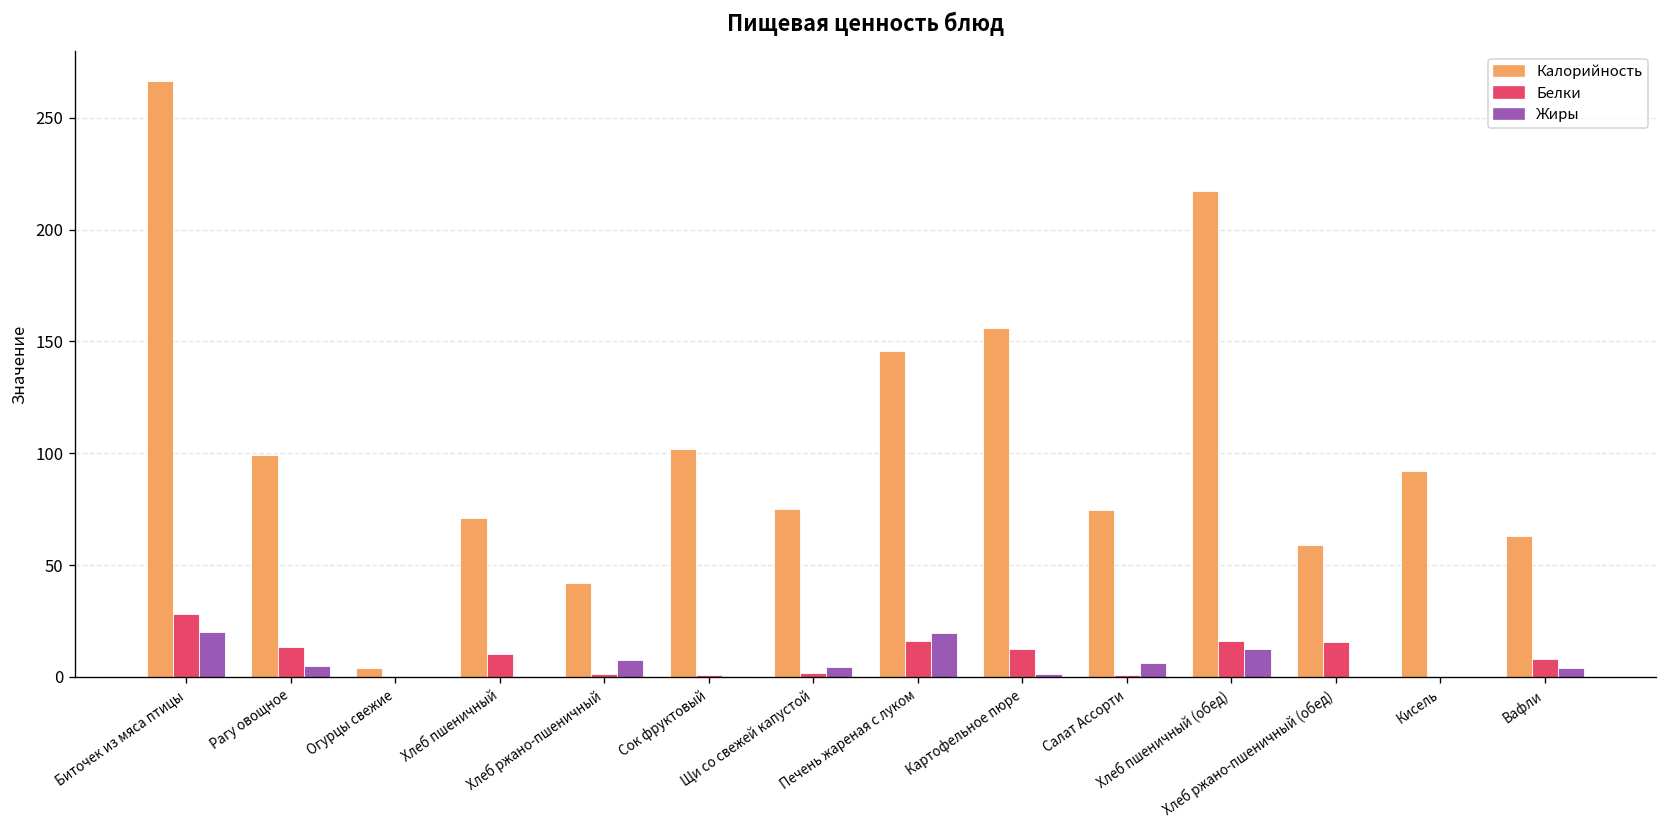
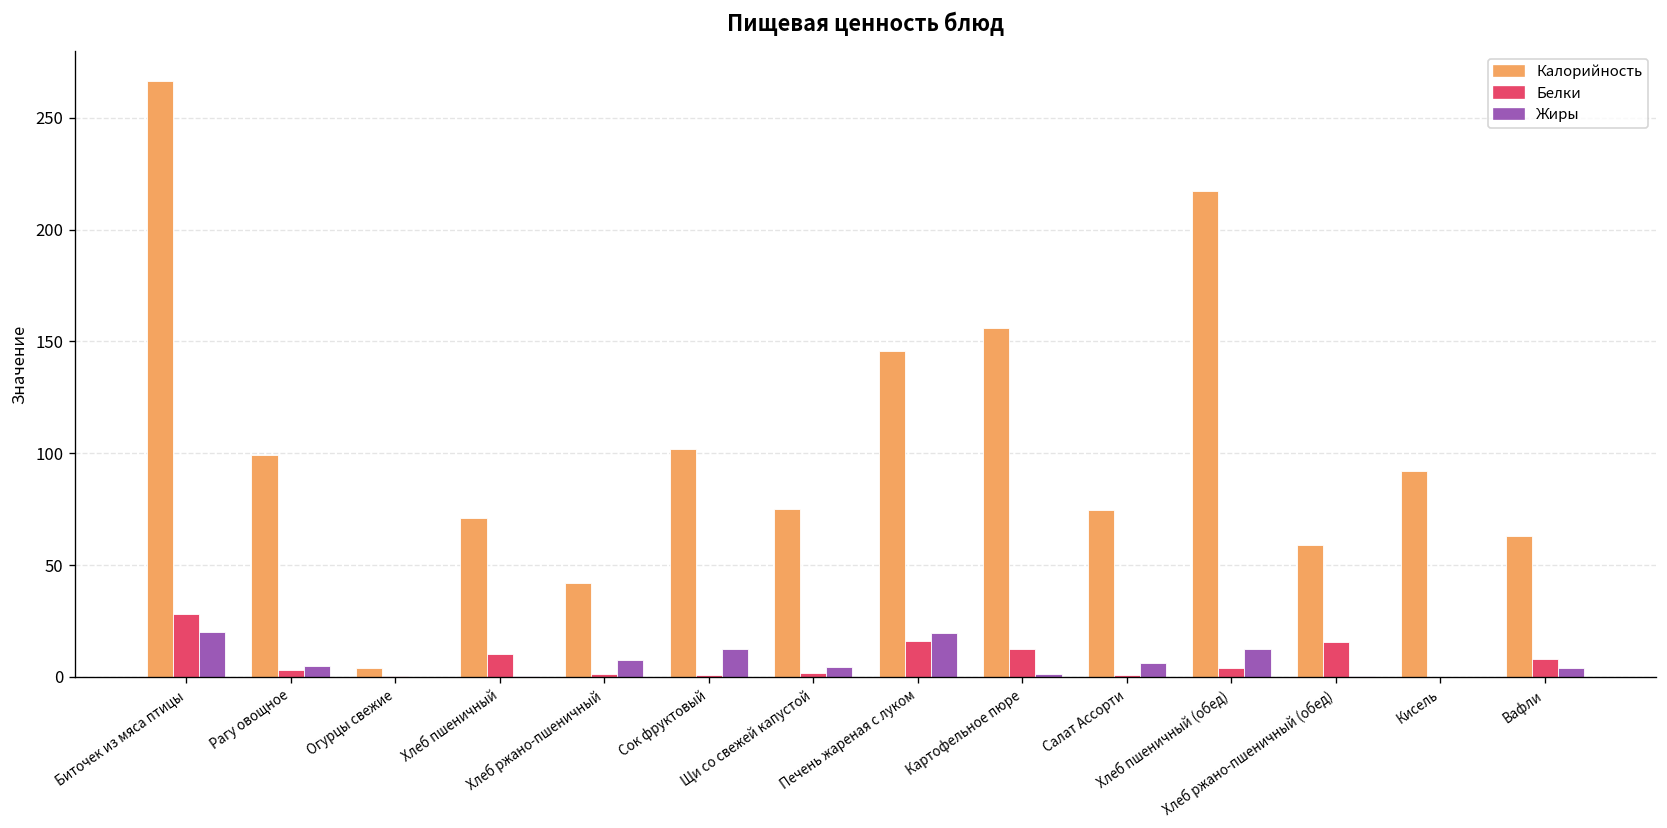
  {
    "Калорийность": {
      "Биточек из мяса птицы": 266,
      "Рагу овощное": 99,
      "Огурцы свежие": 4,
      "Хлеб пшеничный": 71,
      "Хлеб ржано-пшеничный": 42,
      "Сок фруктовый": 102,
      "Щи со свежей капустой": 75,
      "Печень жареная с луком": 146,
      "Картофельное пюре": 156,
      "Салат Ассорти": 74,
      "Хлеб пшеничный (обед)": 217,
      "Хлеб ржано-пшеничный (обед)": 59,
      "Кисель": 92,
      "Вафли": 63
    },
    "Белки": {
      "Биточек из мяса птицы": 28,
-     "Рагу овощное": 13,
+     "Рагу овощное": 3,
      "Хлеб пшеничный": 10,
      "Щи со свежей капустой": 2,
      "Печень жареная с луком": 16,
      "Картофельное пюре": 13,
-     "Хлеб пшеничный (обед)": 16,
+     "Хлеб пшеничный (обед)": 4,
      "Хлеб ржано-пшеничный (обед)": 15,
      "Вафли": 8
    },
    "Жиры": {
      "Биточек из мяса птицы": 20,
      "Рагу овощное": 5,
      "Хлеб ржано-пшеничный": 7,
-     "Сок фруктовый": 0,
+     "Сок фруктовый": 13,
      "Щи со свежей капустой": 4,
      "Печень жареная с луком": 20,
      "Салат Ассорти": 6,
      "Хлеб пшеничный (обед)": 13,
      "Кисель": 0,
      "Вафли": 4
    }
  }
